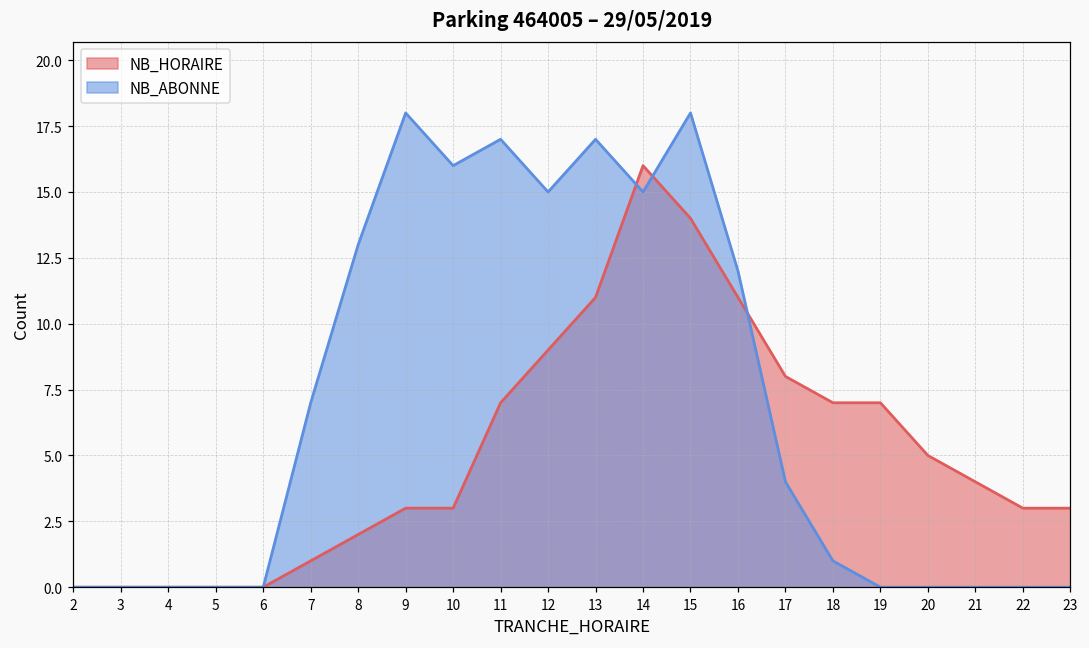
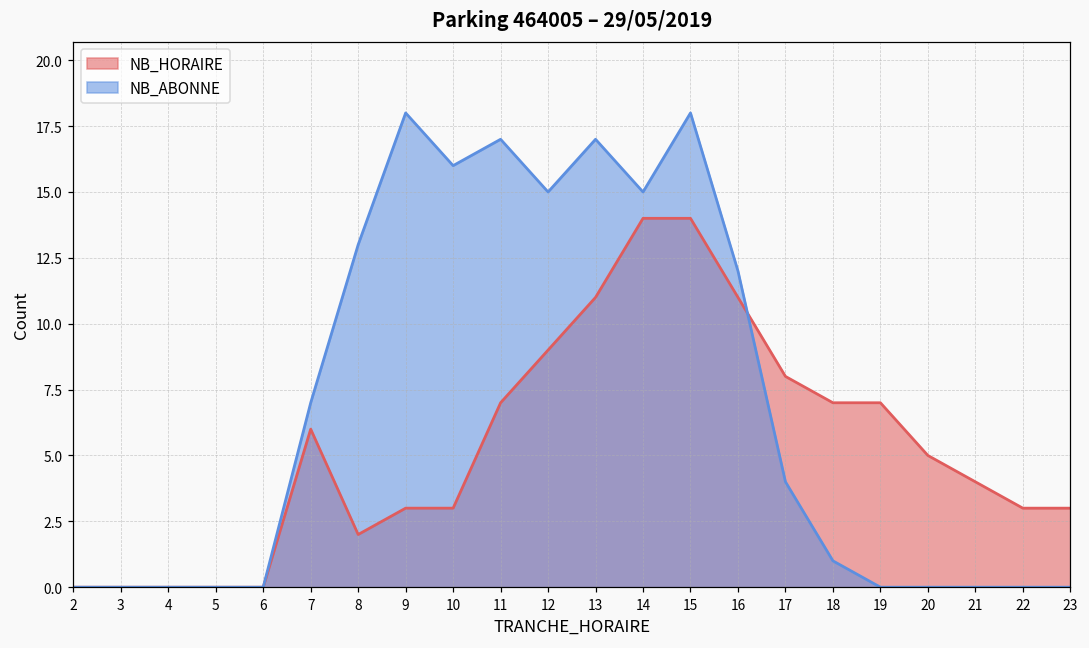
  {
    "NB_HORAIRE": {
-     "7": 1,
+     "7": 6,
      "8": 2,
      "9": 3,
      "10": 3,
      "11": 7,
      "12": 9,
      "13": 11,
-     "14": 16,
+     "14": 14,
      "15": 14,
      "16": 11,
      "17": 8,
      "18": 7,
      "19": 7,
      "20": 5,
      "21": 4,
      "22": 3,
      "23": 3
    },
    "NB_ABONNE": {
      "7": 7,
      "8": 13,
      "9": 18,
      "10": 16,
      "11": 17,
      "12": 15,
      "13": 17,
      "14": 15,
      "15": 18,
      "16": 12,
      "17": 4,
      "18": 1,
      "19": 0,
      "20": 0,
      "21": 0,
      "22": 0,
      "23": 0
    }
  }
